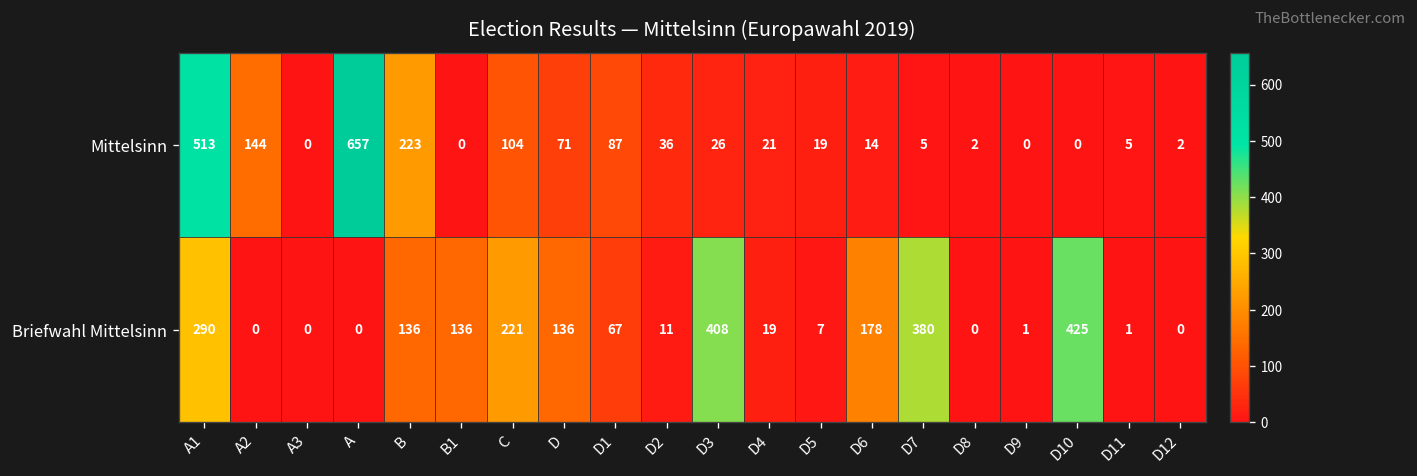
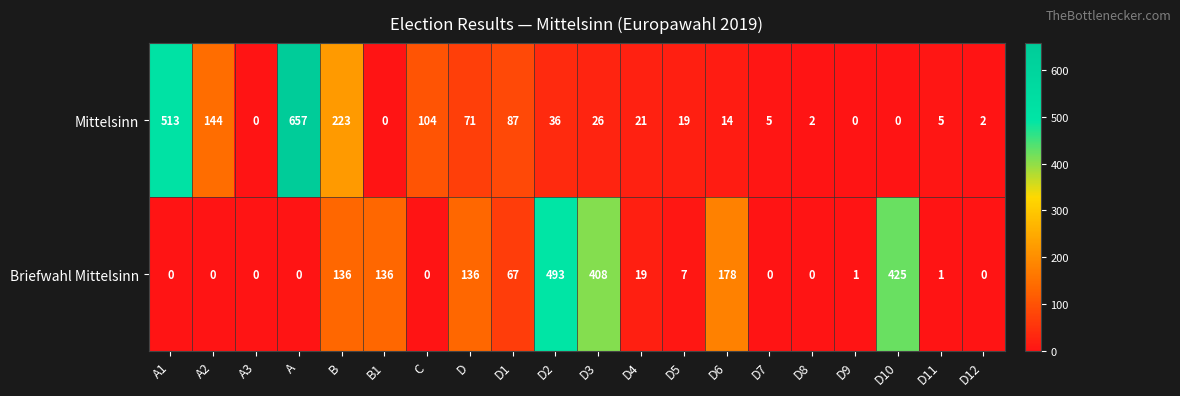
  {
    "Mittelsinn": {
      "A1": 513,
      "A2": 144,
      "A3": 0,
      "A": 657,
      "B": 223,
      "B1": 0,
      "C": 104,
      "D": 71,
      "D1": 87,
      "D2": 36,
      "D3": 26,
      "D4": 21,
      "D5": 19,
      "D6": 14,
      "D7": 5,
      "D8": 2,
      "D9": 0,
      "D10": 0,
      "D11": 5,
      "D12": 2
    },
    "Briefwahl Mittelsinn": {
-     "A1": 290,
+     "A1": 0,
      "A2": 0,
      "A3": 0,
      "A": 0,
      "B": 136,
      "B1": 136,
-     "C": 221,
+     "C": 0,
      "D": 136,
      "D1": 67,
-     "D2": 11,
+     "D2": 493,
      "D3": 408,
      "D4": 19,
      "D5": 7,
      "D6": 178,
-     "D7": 380,
+     "D7": 0,
      "D8": 0,
      "D9": 1,
      "D10": 425,
      "D11": 1,
      "D12": 0
    }
  }
